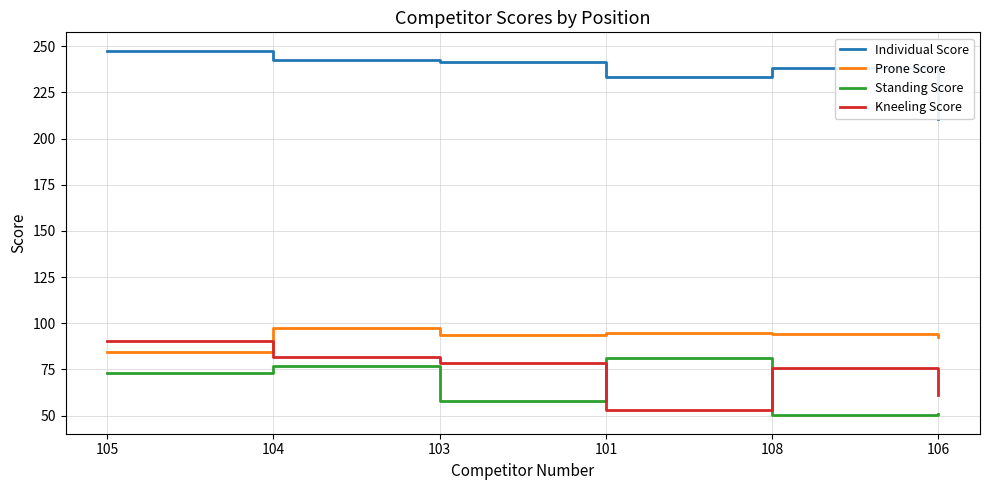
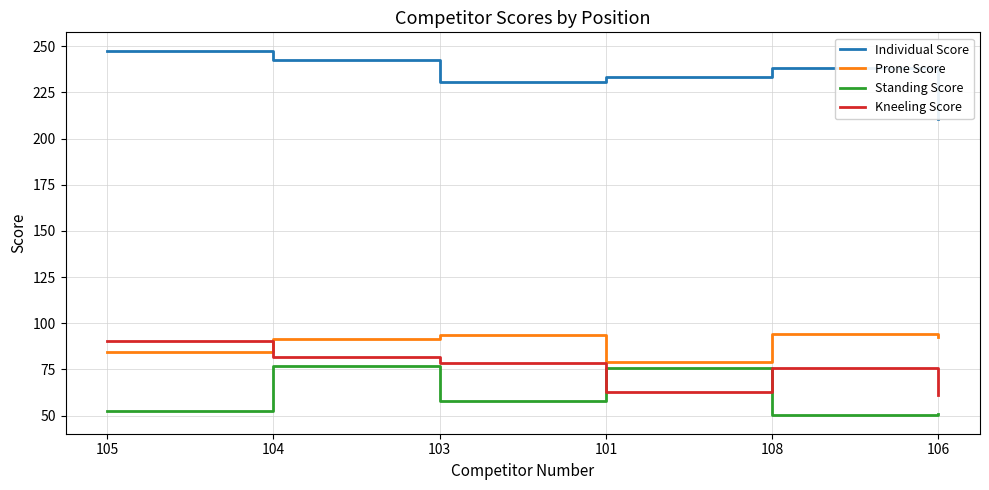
  {
    "Individual Score": {
      "105": 248,
      "104": 243,
-     "103": 241,
+     "103": 231,
      "101": 233,
      "108": 239
    },
    "Prone Score": {
      "105": 84,
-     "104": 97,
+     "104": 91,
      "103": 94,
-     "101": 95,
+     "101": 79,
      "108": 94,
      "106": 93
    },
    "Standing Score": {
-     "105": 73,
+     "105": 52,
      "104": 77,
      "103": 58,
-     "101": 81,
+     "101": 76,
      "108": 50,
      "106": 51
    },
    "Kneeling Score": {
      "105": 90,
      "104": 82,
      "103": 79,
-     "101": 53,
+     "101": 63,
      "108": 76,
      "106": 61
    }
  }
